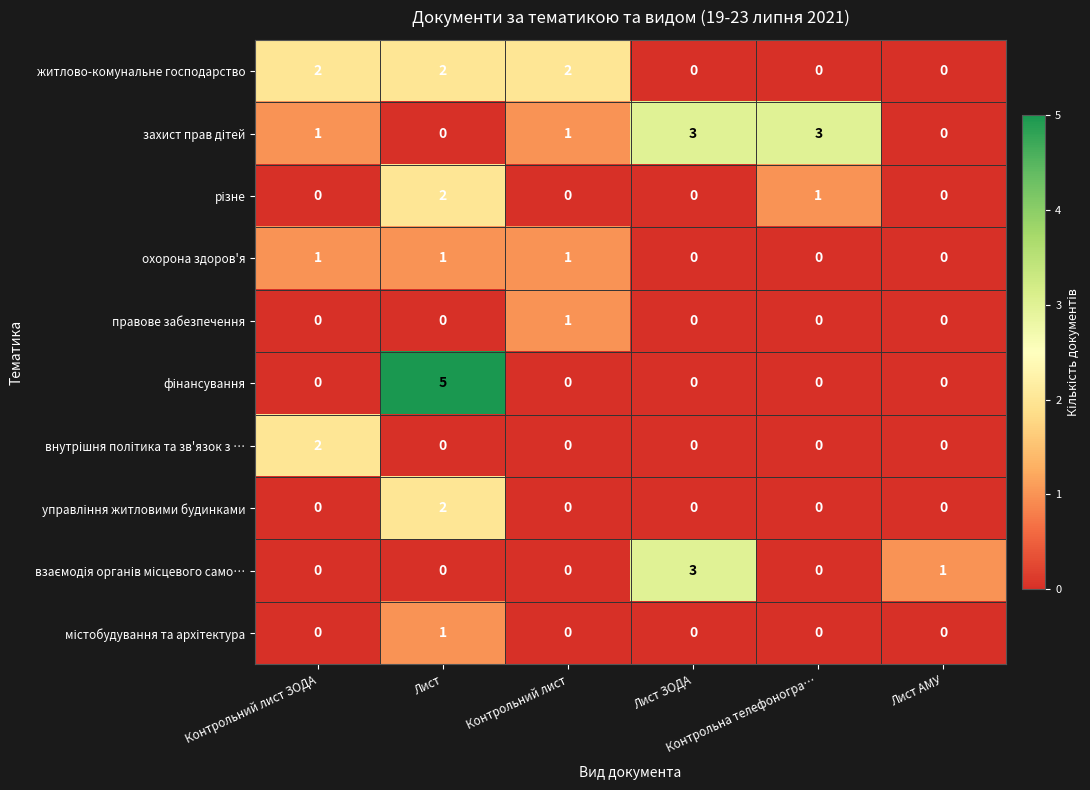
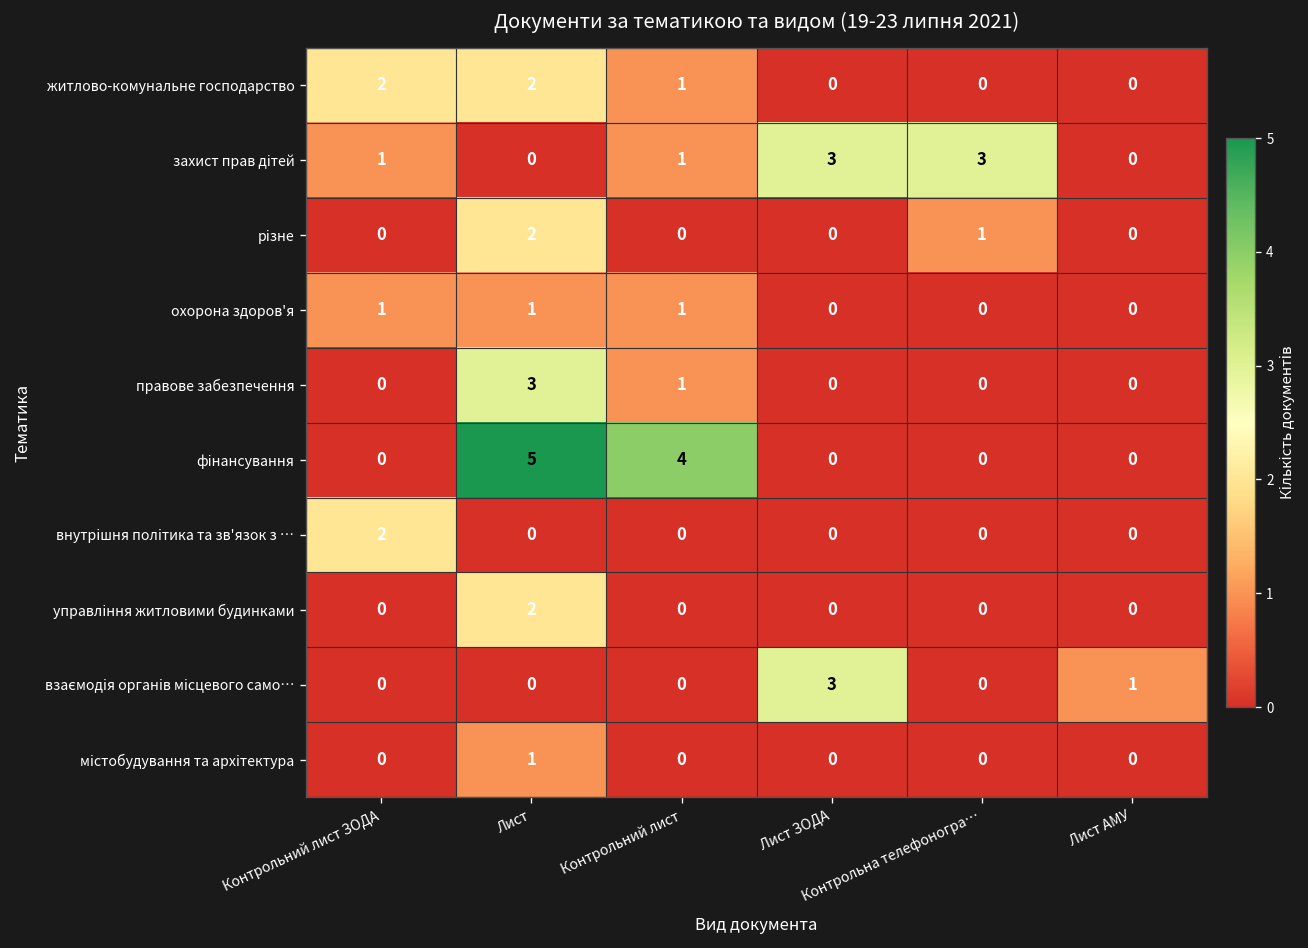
  {
    "житлово-комунальне господарство": {
      "Контрольний лист ЗОДА": 2,
      "Лист": 2,
-     "Контрольний лист": 2,
+     "Контрольний лист": 1,
      "Лист ЗОДА": 0,
      "Контрольна телефоногра…": 0,
      "Лист АМУ": 0
    },
    "захист прав дітей": {
      "Контрольний лист ЗОДА": 1,
      "Лист": 0,
      "Контрольний лист": 1,
      "Лист ЗОДА": 3,
      "Контрольна телефоногра…": 3,
      "Лист АМУ": 0
    },
    "різне": {
      "Контрольний лист ЗОДА": 0,
      "Лист": 2,
      "Контрольний лист": 0,
      "Лист ЗОДА": 0,
      "Контрольна телефоногра…": 1,
      "Лист АМУ": 0
    },
    "охорона здоров'я": {
      "Контрольний лист ЗОДА": 1,
      "Лист": 1,
      "Контрольний лист": 1,
      "Лист ЗОДА": 0,
      "Контрольна телефоногра…": 0,
      "Лист АМУ": 0
    },
    "правове забезпечення": {
      "Контрольний лист ЗОДА": 0,
-     "Лист": 0,
+     "Лист": 3,
      "Контрольний лист": 1,
      "Лист ЗОДА": 0,
      "Контрольна телефоногра…": 0,
      "Лист АМУ": 0
    },
    "фінансування": {
      "Контрольний лист ЗОДА": 0,
      "Лист": 5,
-     "Контрольний лист": 0,
+     "Контрольний лист": 4,
      "Лист ЗОДА": 0,
      "Контрольна телефоногра…": 0,
      "Лист АМУ": 0
    },
    "внутрішня політика та зв'язок з …": {
      "Контрольний лист ЗОДА": 2,
      "Лист": 0,
      "Контрольний лист": 0,
      "Лист ЗОДА": 0,
      "Контрольна телефоногра…": 0,
      "Лист АМУ": 0
    },
    "управління житловими будинками": {
      "Контрольний лист ЗОДА": 0,
      "Лист": 2,
      "Контрольний лист": 0,
      "Лист ЗОДА": 0,
      "Контрольна телефоногра…": 0,
      "Лист АМУ": 0
    },
    "взаємодія органів місцевого само…": {
      "Контрольний лист ЗОДА": 0,
      "Лист": 0,
      "Контрольний лист": 0,
      "Лист ЗОДА": 3,
      "Контрольна телефоногра…": 0,
      "Лист АМУ": 1
    },
    "містобудування та архітектура": {
      "Контрольний лист ЗОДА": 0,
      "Лист": 1,
      "Контрольний лист": 0,
      "Лист ЗОДА": 0,
      "Контрольна телефоногра…": 0,
      "Лист АМУ": 0
    }
  }
